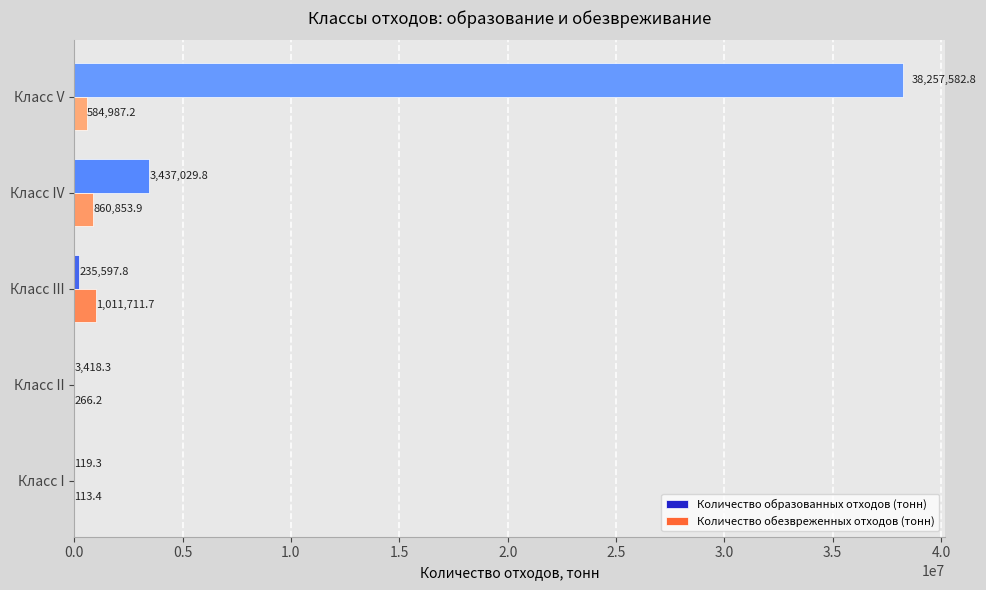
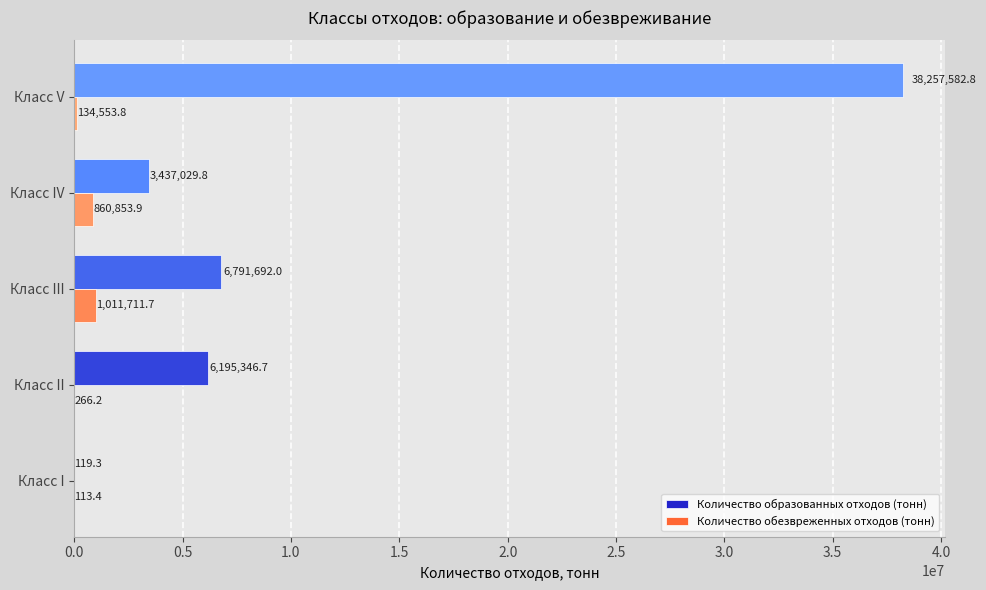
  {
    "Количество образованных отходов (тонн)": {
      "Класс V": "38,257,582.8",
      "Класс IV": "3,437,029.8",
-     "Класс III": "235,597.8",
-     "Класс II": "3,418.3",
+     "Класс III": "6,791,692.0",
+     "Класс II": "6,195,346.7",
      "Класс I": "119.3"
    },
    "Количество обезвреженных отходов (тонн)": {
-     "Класс V": "584,987.2",
+     "Класс V": "134,553.8",
      "Класс IV": "860,853.9",
      "Класс III": "1,011,711.7",
      "Класс II": "266.2",
      "Класс I": "113.4"
    }
  }
